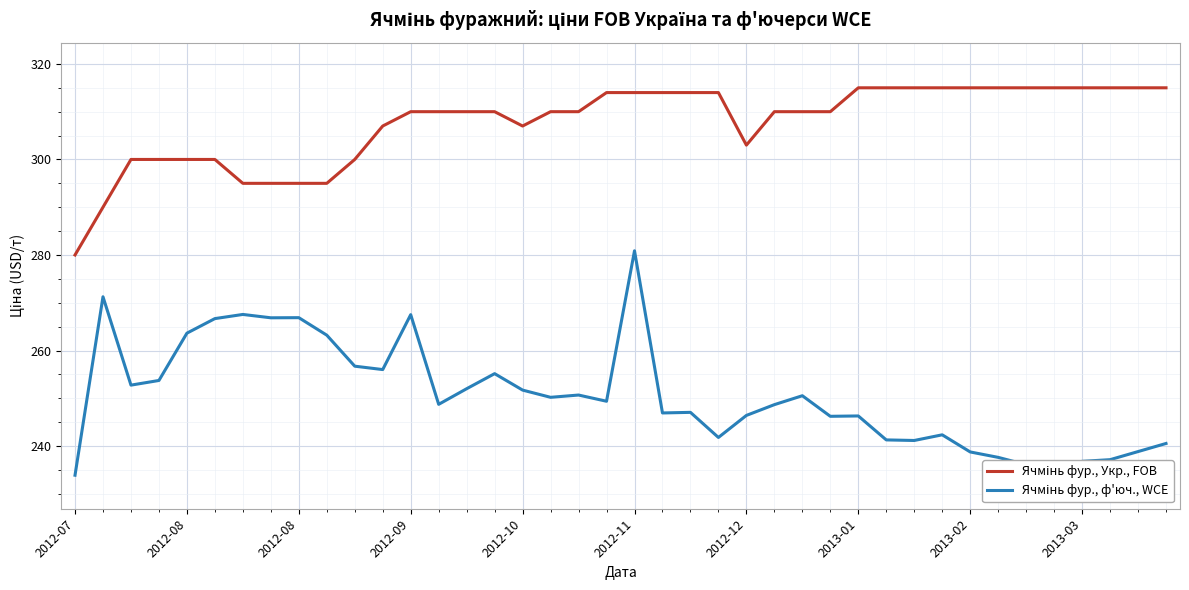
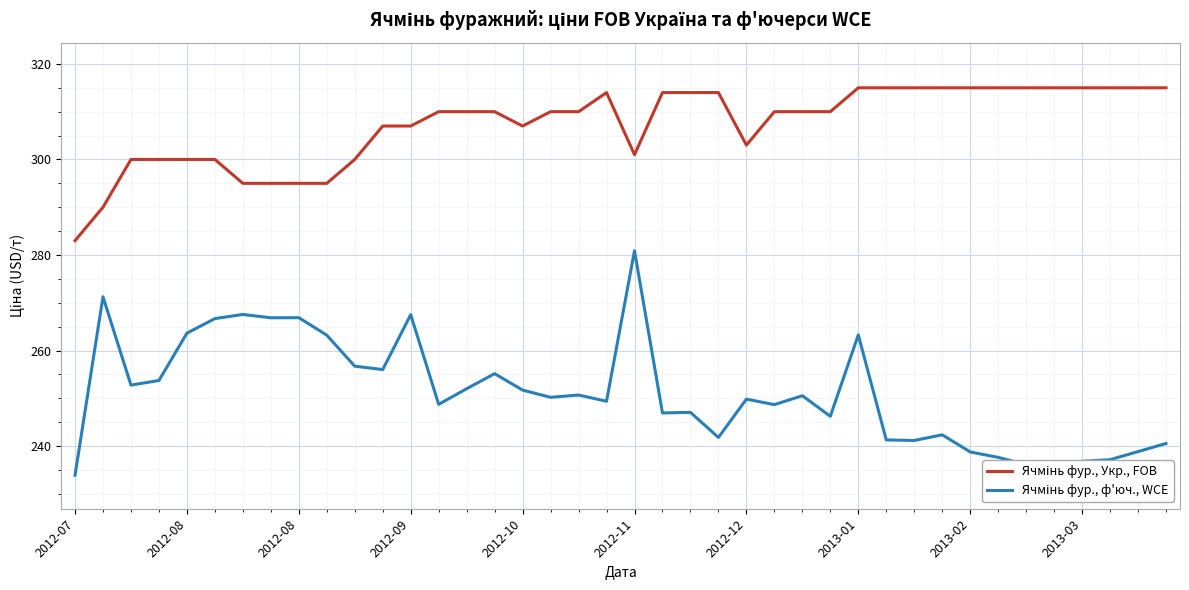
  {
    "Ячмінь фур., Укр., FOB": {
-     "2012-07": 280,
-     "2012-09": 310,
+     "2012-07": 283,
+     "2012-09": 307,
      "2012-10": 307,
-     "2012-11": 314,
+     "2012-11": 301,
      "2012-12": 303,
      "2013-01": 315,
      "2013-02": 315,
      "2013-03": 315
    },
    "Ячмінь фур., ф'юч., WCE": {
      "2012-07": 234,
      "2012-09": 268,
      "2012-10": 252,
      "2012-11": 281,
-     "2012-12": 246,
-     "2013-01": 246,
+     "2012-12": 250,
+     "2013-01": 263,
      "2013-02": 239
    }
  }
